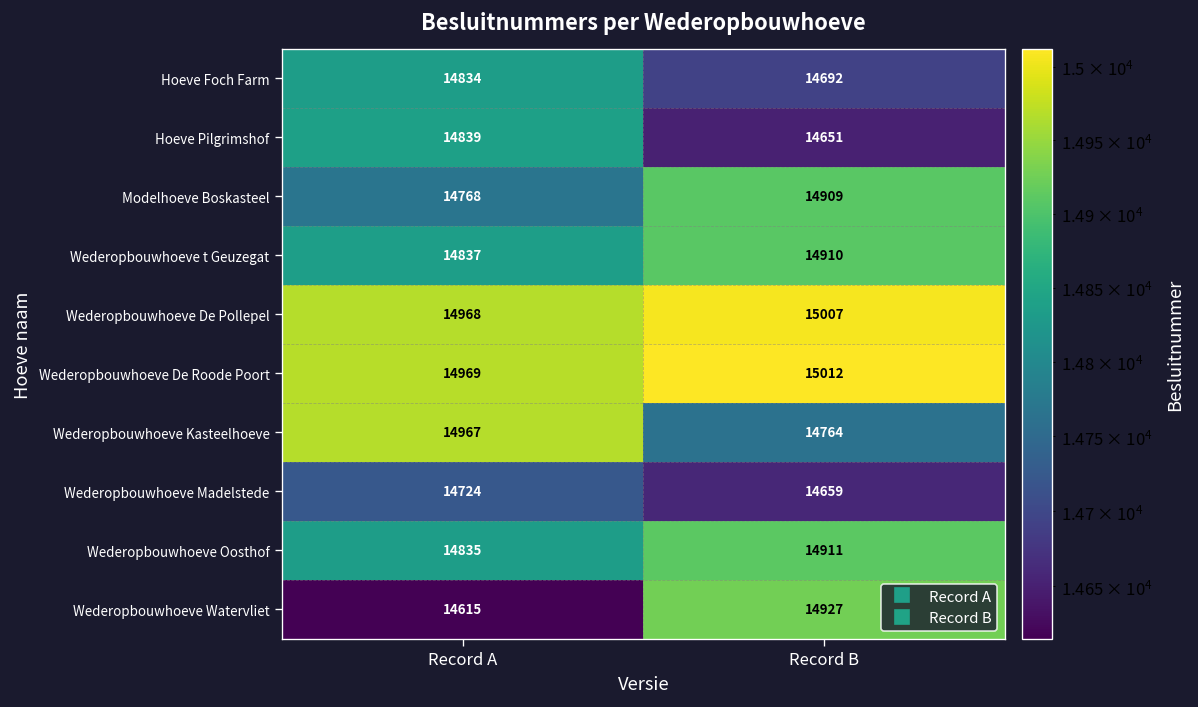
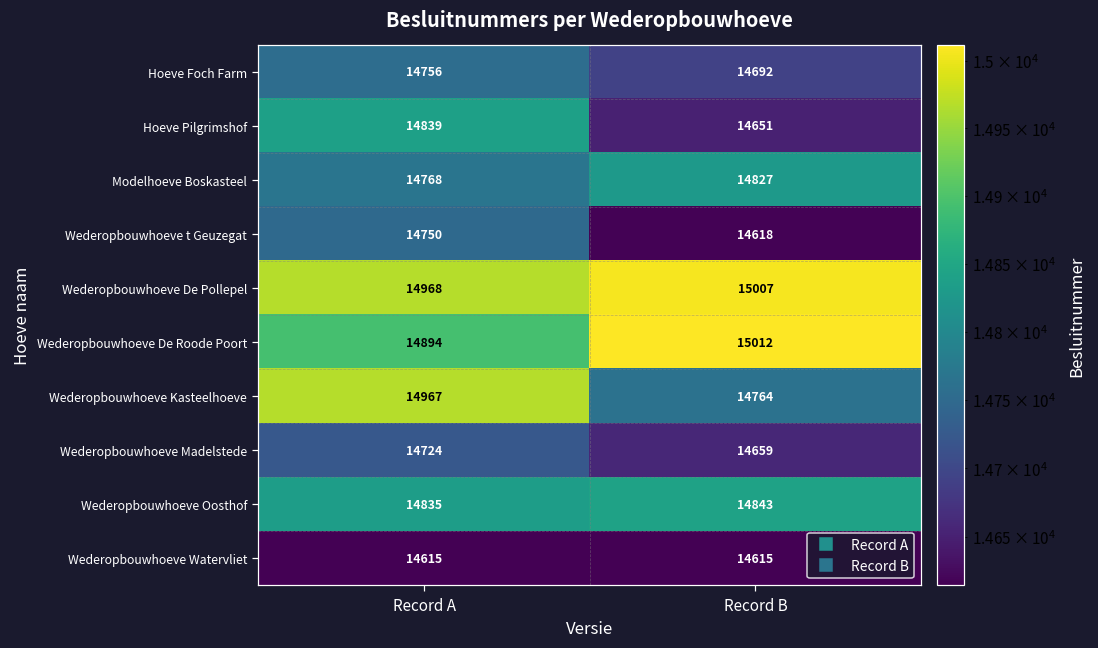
  {
    "Hoeve Foch Farm": {
-     "Record A": 14834,
+     "Record A": 14756,
      "Record B": 14692
    },
    "Hoeve Pilgrimshof": {
      "Record A": 14839,
      "Record B": 14651
    },
    "Modelhoeve Boskasteel": {
      "Record A": 14768,
-     "Record B": 14909
+     "Record B": 14827
    },
    "Wederopbouwhoeve t Geuzegat": {
-     "Record A": 14837,
-     "Record B": 14910
+     "Record A": 14750,
+     "Record B": 14618
    },
    "Wederopbouwhoeve De Pollepel": {
      "Record A": 14968,
      "Record B": 15007
    },
    "Wederopbouwhoeve De Roode Poort": {
-     "Record A": 14969,
+     "Record A": 14894,
      "Record B": 15012
    },
    "Wederopbouwhoeve Kasteelhoeve": {
      "Record A": 14967,
      "Record B": 14764
    },
    "Wederopbouwhoeve Madelstede": {
      "Record A": 14724,
      "Record B": 14659
    },
    "Wederopbouwhoeve Oosthof": {
      "Record A": 14835,
-     "Record B": 14911
+     "Record B": 14843
    },
    "Wederopbouwhoeve Watervliet": {
      "Record A": 14615,
-     "Record B": 14927
+     "Record B": 14615
    }
  }
